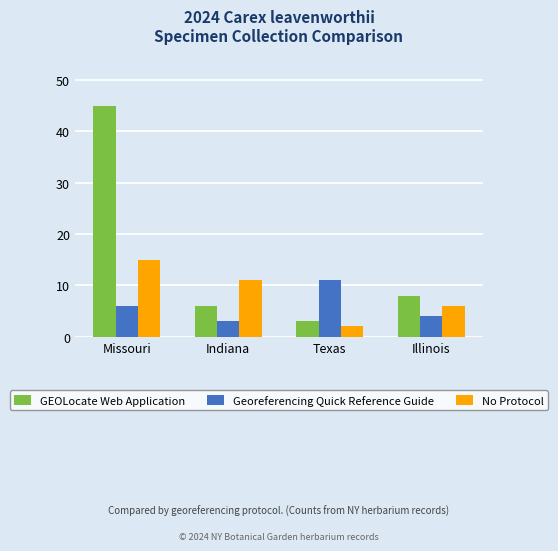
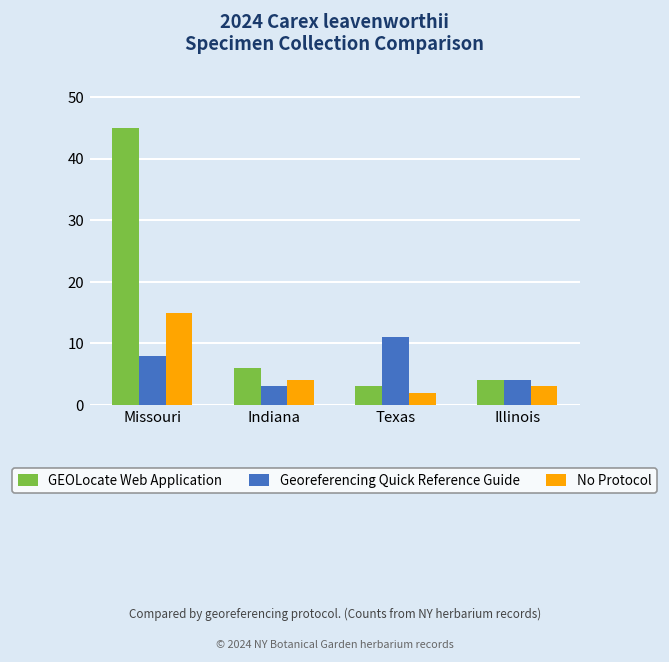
  {
    "GEOLocate Web Application": {
      "Missouri": 45,
      "Indiana": 6,
      "Texas": 3,
-     "Illinois": 8
+     "Illinois": 4
    },
    "Georeferencing Quick Reference Guide": {
-     "Missouri": 6,
+     "Missouri": 8,
      "Indiana": 3,
      "Texas": 11,
      "Illinois": 4
    },
    "No Protocol": {
      "Missouri": 15,
-     "Indiana": 11,
+     "Indiana": 4,
      "Texas": 2,
-     "Illinois": 6
+     "Illinois": 3
    }
  }
